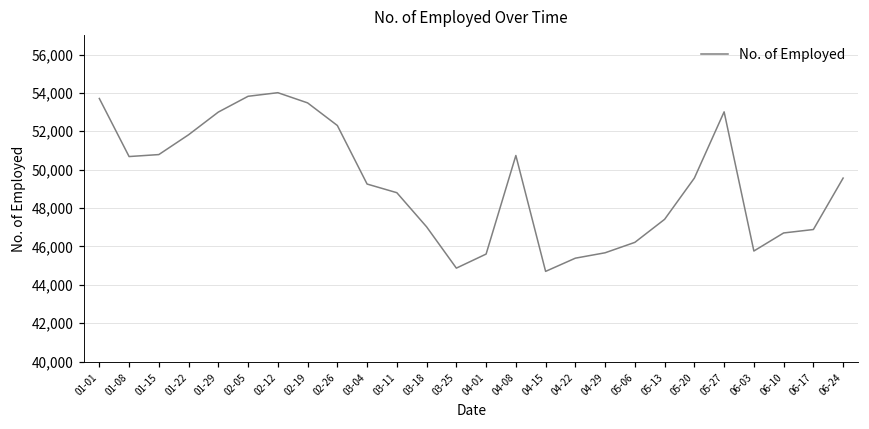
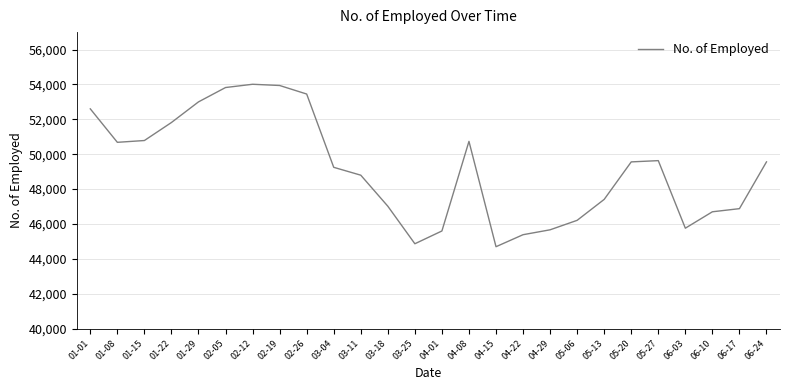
  {
-   "01-01": "53,700",
+   "01-01": "52,600",
    "01-08": "50,700",
    "01-15": "50,800",
    "01-22": "51,800",
    "01-29": "53,000",
    "02-05": "53,800",
    "02-12": "54,000",
-   "02-19": "53,500",
-   "02-26": "52,300",
+   "02-19": "53,900",
+   "02-26": "53,500",
    "03-04": "49,200",
    "03-11": "48,800",
    "03-18": "47,000",
    "03-25": "44,900",
    "04-01": "45,600",
    "04-08": "50,700",
    "04-15": "44,700",
    "04-22": "45,400",
    "04-29": "45,700",
    "05-06": "46,200",
    "05-13": "47,400",
    "05-20": "49,600",
-   "05-27": "53,000",
+   "05-27": "49,600",
    "06-03": "45,800",
    "06-10": "46,700",
    "06-17": "46,900",
    "06-24": "49,600"
  }
